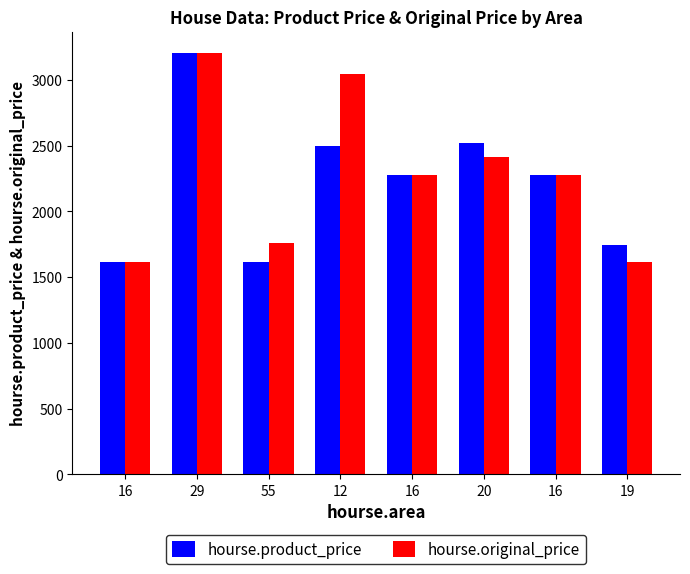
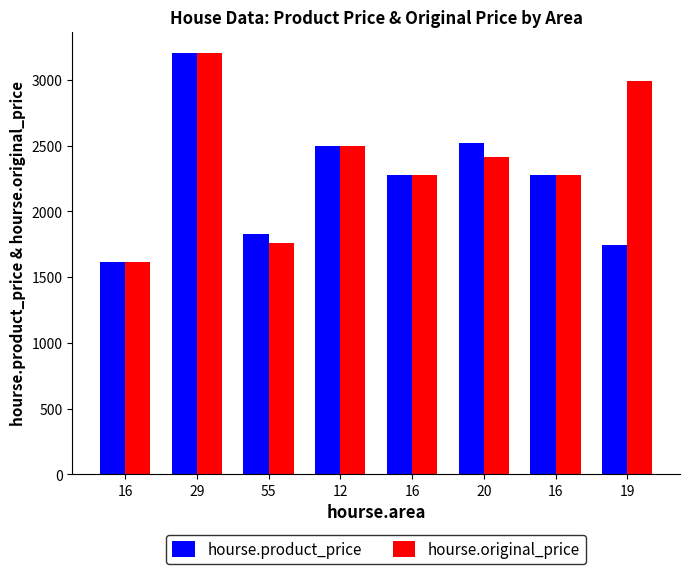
  {
    "hourse.product_price": {
      "29": 3210,
-     "55": 1620,
+     "55": 1830,
      "12": 2500,
      "20": 2520,
      "19": 1740
    },
    "hourse.original_price": {
      "29": 3210,
      "55": 1760,
-     "12": 3040,
+     "12": 2500,
      "20": 2410,
-     "19": 1620
+     "19": 2990
    }
  }
